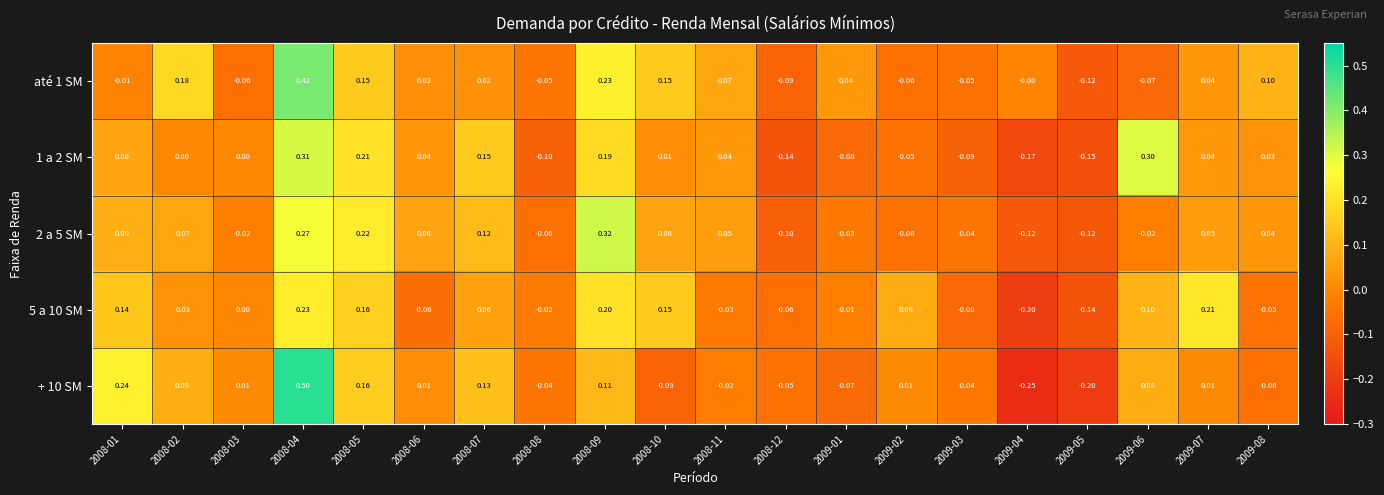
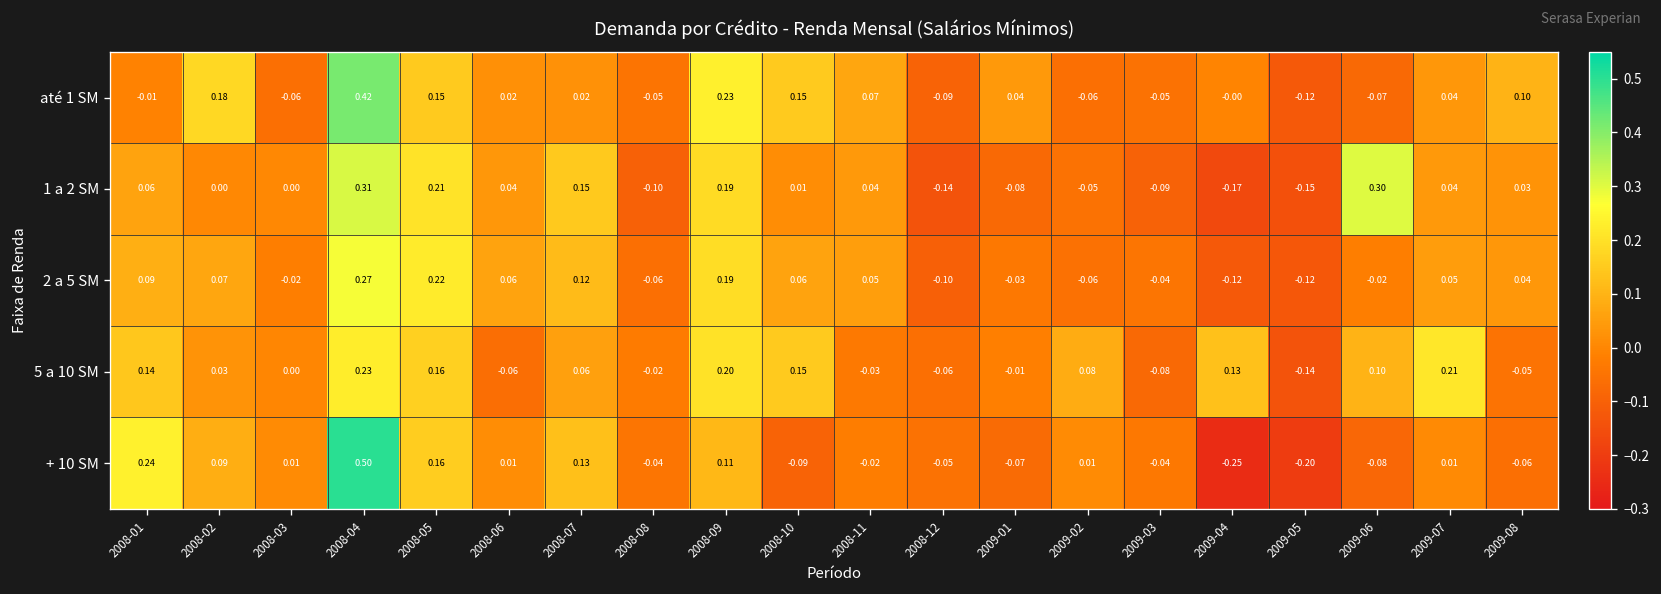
  {
    "até 1 SM": {
      "2008-01": -0.01,
      "2008-02": 0.18,
      "2008-03": -0.06,
      "2008-04": 0.42,
      "2008-05": 0.15,
      "2008-06": 0.02,
      "2008-07": 0.02,
      "2008-08": -0.05,
      "2008-09": 0.23,
      "2008-10": 0.15,
      "2008-11": 0.07,
      "2008-12": -0.09,
      "2009-01": 0.04,
      "2009-02": -0.06,
      "2009-03": -0.05,
      "2009-04": -0.00,
      "2009-05": -0.12,
      "2009-06": -0.07,
      "2009-07": 0.04,
      "2009-08": 0.10
    },
    "1 a 2 SM": {
      "2008-01": 0.06,
      "2008-02": 0.00,
      "2008-03": 0.00,
      "2008-04": 0.31,
      "2008-05": 0.21,
      "2008-06": 0.04,
      "2008-07": 0.15,
      "2008-08": -0.10,
      "2008-09": 0.19,
      "2008-10": 0.01,
      "2008-11": 0.04,
      "2008-12": -0.14,
      "2009-01": -0.08,
      "2009-02": -0.05,
      "2009-03": -0.09,
      "2009-04": -0.17,
      "2009-05": -0.15,
      "2009-06": 0.30,
      "2009-07": 0.04,
      "2009-08": 0.03
    },
    "2 a 5 SM": {
      "2008-01": 0.09,
      "2008-02": 0.07,
      "2008-03": -0.02,
      "2008-04": 0.27,
      "2008-05": 0.22,
      "2008-06": 0.06,
      "2008-07": 0.12,
      "2008-08": -0.06,
-     "2008-09": 0.32,
+     "2008-09": 0.19,
      "2008-10": 0.06,
      "2008-11": 0.05,
      "2008-12": -0.10,
      "2009-01": -0.03,
      "2009-02": -0.06,
      "2009-03": -0.04,
      "2009-04": -0.12,
      "2009-05": -0.12,
      "2009-06": -0.02,
      "2009-07": 0.05,
      "2009-08": 0.04
    },
    "5 a 10 SM": {
      "2008-01": 0.14,
      "2008-02": 0.03,
      "2008-03": 0.00,
      "2008-04": 0.23,
      "2008-05": 0.16,
      "2008-06": -0.06,
      "2008-07": 0.06,
      "2008-08": -0.02,
      "2008-09": 0.20,
      "2008-10": 0.15,
      "2008-11": -0.03,
      "2008-12": -0.06,
      "2009-01": -0.01,
      "2009-02": 0.08,
      "2009-03": -0.08,
-     "2009-04": -0.20,
+     "2009-04": 0.13,
      "2009-05": -0.14,
      "2009-06": 0.10,
      "2009-07": 0.21,
      "2009-08": -0.05
    },
    "+ 10 SM": {
      "2008-01": 0.24,
      "2008-02": 0.09,
      "2008-03": 0.01,
      "2008-04": 0.50,
      "2008-05": 0.16,
      "2008-06": 0.01,
      "2008-07": 0.13,
      "2008-08": -0.04,
      "2008-09": 0.11,
      "2008-10": -0.09,
      "2008-11": -0.02,
      "2008-12": -0.05,
      "2009-01": -0.07,
      "2009-02": 0.01,
      "2009-03": -0.04,
      "2009-04": -0.25,
      "2009-05": -0.20,
-     "2009-06": 0.08,
+     "2009-06": -0.08,
      "2009-07": 0.01,
      "2009-08": -0.06
    }
  }
